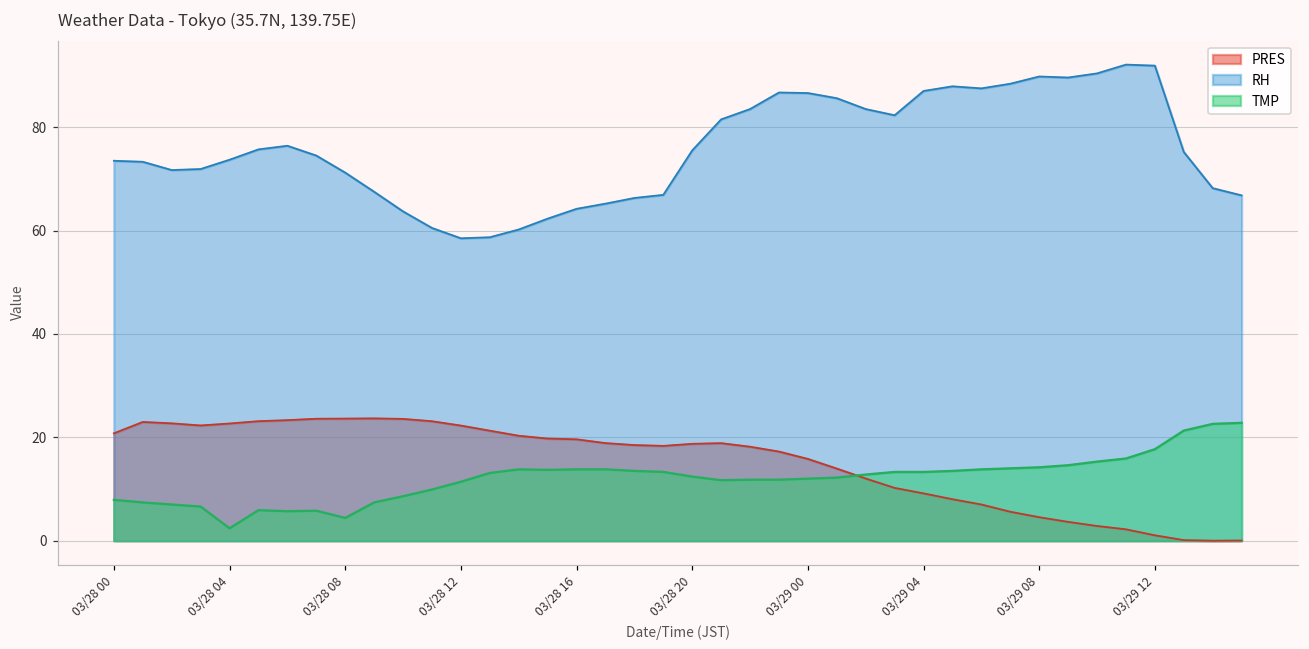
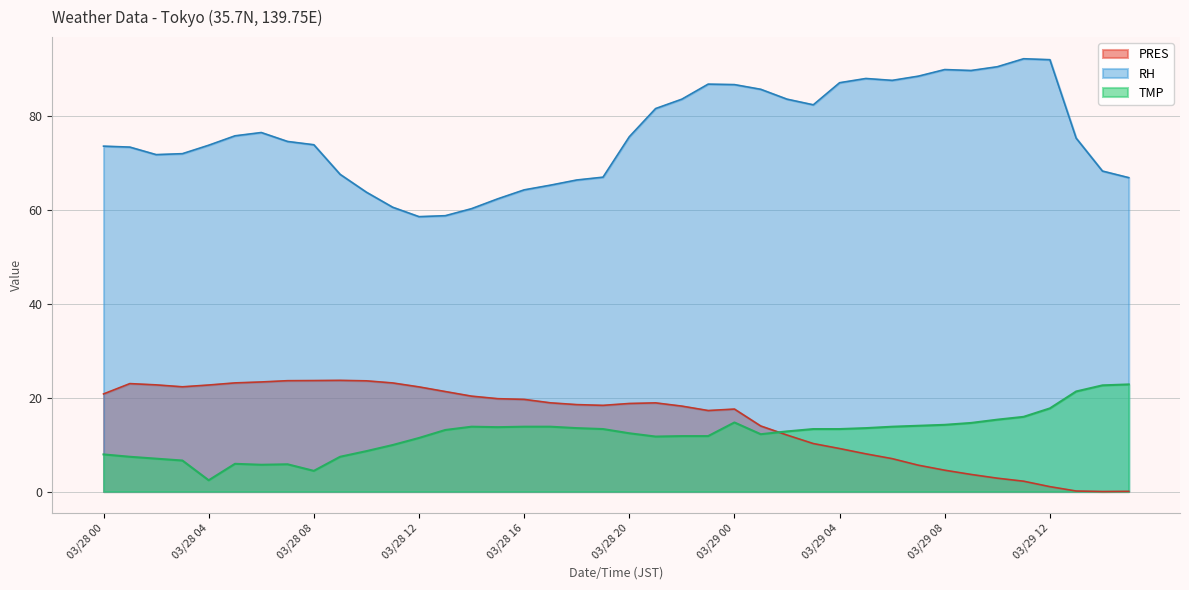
  {
    "PRES": {
      "03/28 00": 21,
      "03/28 04": 23,
      "03/28 08": 24,
      "03/28 12": 22,
      "03/28 16": 20,
      "03/28 20": 19,
-     "03/29 00": 16,
+     "03/29 00": 18,
      "03/29 04": 9,
      "03/29 08": 5,
      "03/29 12": 1
    },
    "RH": {
      "03/28 00": 74,
      "03/28 04": 74,
-     "03/28 08": 71,
+     "03/28 08": 74,
      "03/28 12": 59,
      "03/28 16": 64,
      "03/28 20": 76,
      "03/29 00": 87,
      "03/29 04": 87,
      "03/29 08": 90,
      "03/29 12": 92
    },
    "TMP": {
      "03/28 00": 8,
      "03/28 04": 2,
      "03/28 08": 4,
      "03/28 12": 11,
      "03/28 16": 14,
      "03/28 20": 12,
-     "03/29 00": 12,
+     "03/29 00": 15,
      "03/29 04": 13,
      "03/29 08": 14,
      "03/29 12": 18
    }
  }
